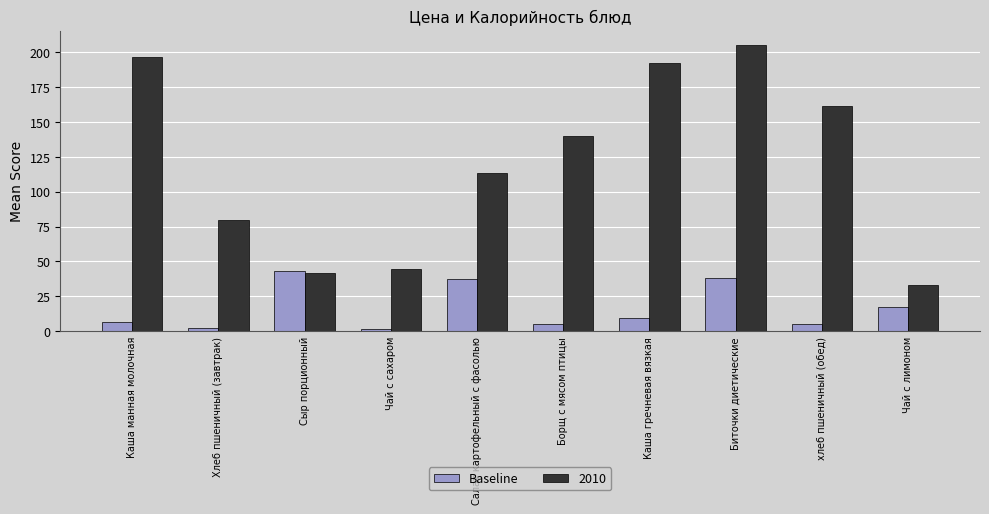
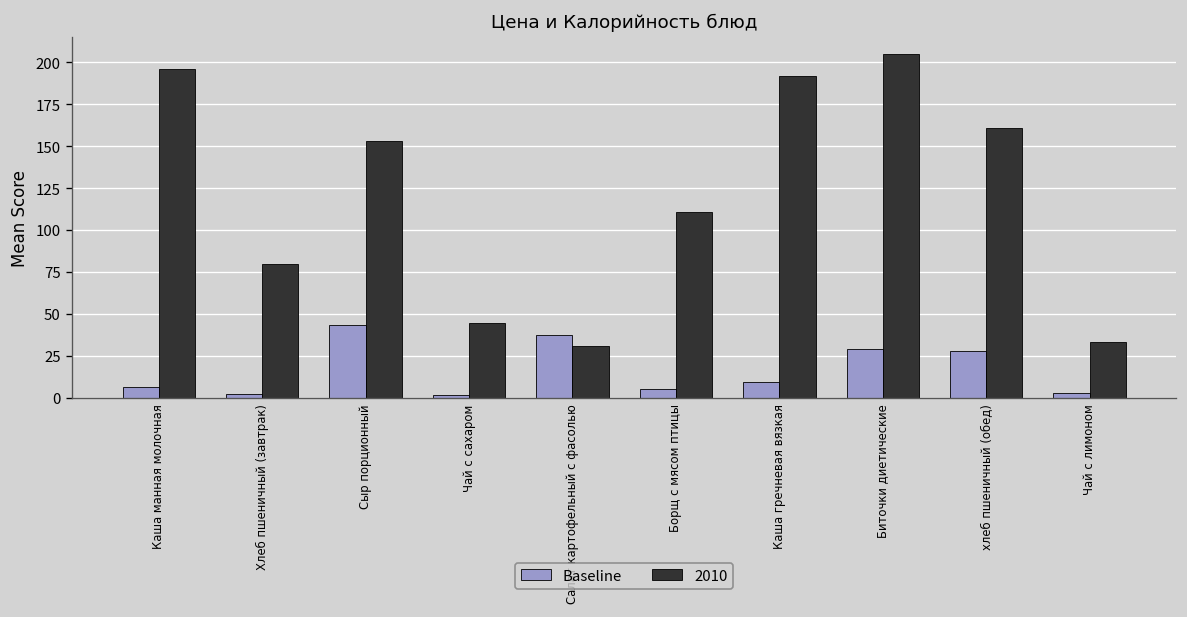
  {
    "Baseline": {
      "Каша манная молочная": 6,
      "Хлеб пшеничный (завтрак)": 2,
      "Сыр порционный": 44,
      "Салат картофельный с фасолью": 38,
      "Борщ с мясом птицы": 5,
      "Каша гречневая вязкая": 10,
-     "Биточки диетические": 38,
-     "хлеб пшеничный (обед)": 5,
-     "Чай с лимоном": 17
+     "Биточки диетические": 29,
+     "хлеб пшеничный (обед)": 28,
+     "Чай с лимоном": 3
    },
    "2010": {
      "Каша манная молочная": 196,
      "Хлеб пшеничный (завтрак)": 80,
-     "Сыр порционный": 42,
+     "Сыр порционный": 153,
      "Чай с сахаром": 44,
-     "Салат картофельный с фасолью": 113,
-     "Борщ с мясом птицы": 140,
+     "Салат картофельный с фасолью": 31,
+     "Борщ с мясом птицы": 111,
      "Каша гречневая вязкая": 192,
      "Биточки диетические": 205,
      "хлеб пшеничный (обед)": 161,
      "Чай с лимоном": 33
    }
  }
